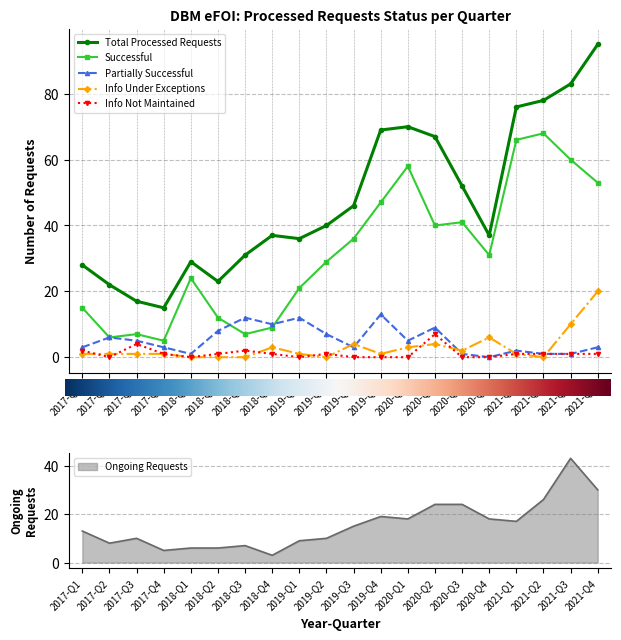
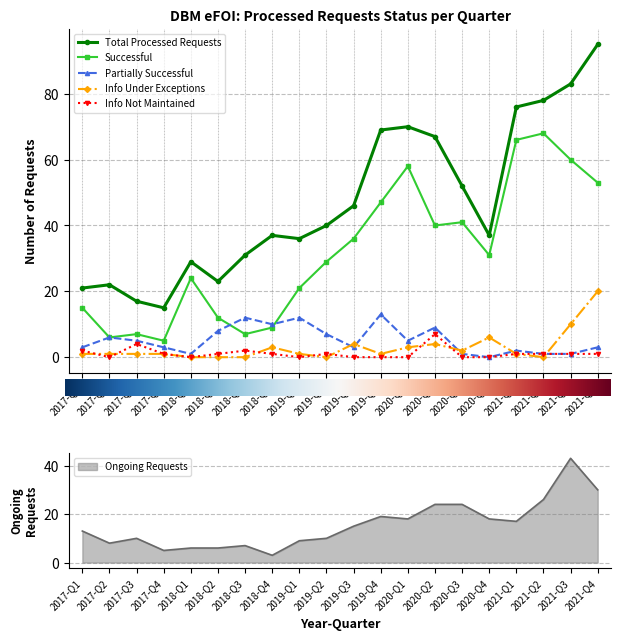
  {
    "DBM eFOI: Processed Requests Status per Quarter": {
      "Total Processed Requests": {
-       "2017-Q1": 28
+       "2017-Q1": 21
      },
      "Successful": {
        "2017-Q1": 15
      },
      "Partially Successful": {
        "2017-Q1": 3
      },
      "Info Under Exceptions": {
        "2017-Q1": 1
      },
      "Info Not Maintained": {
        "2017-Q1": 2
      }
    }
  }
